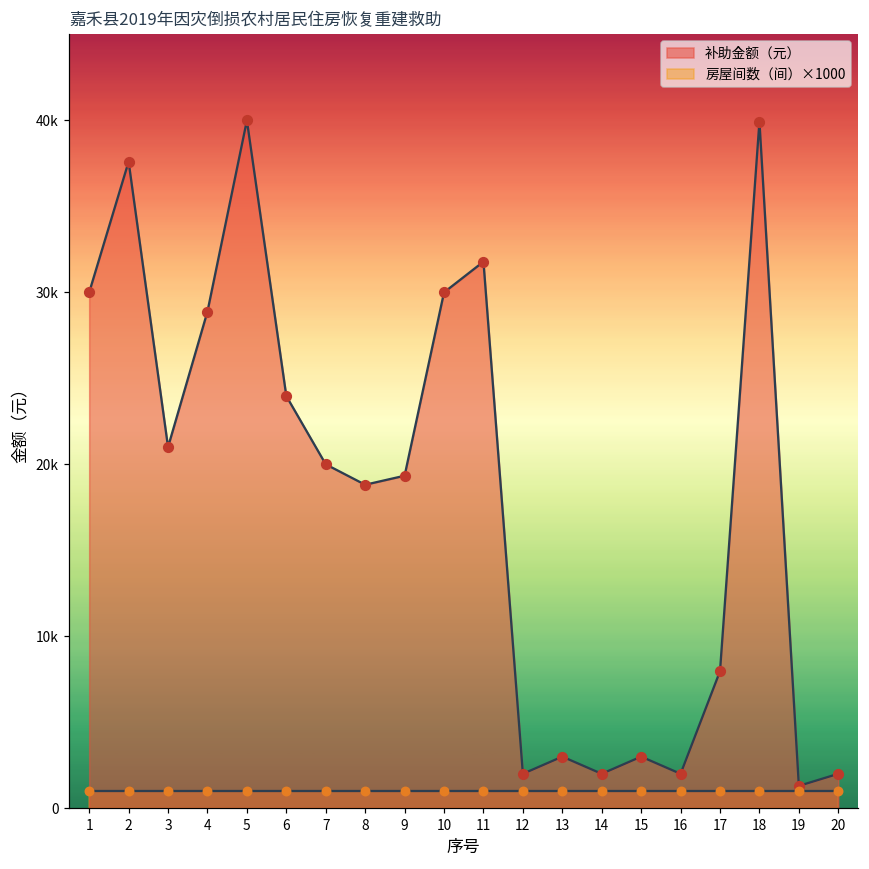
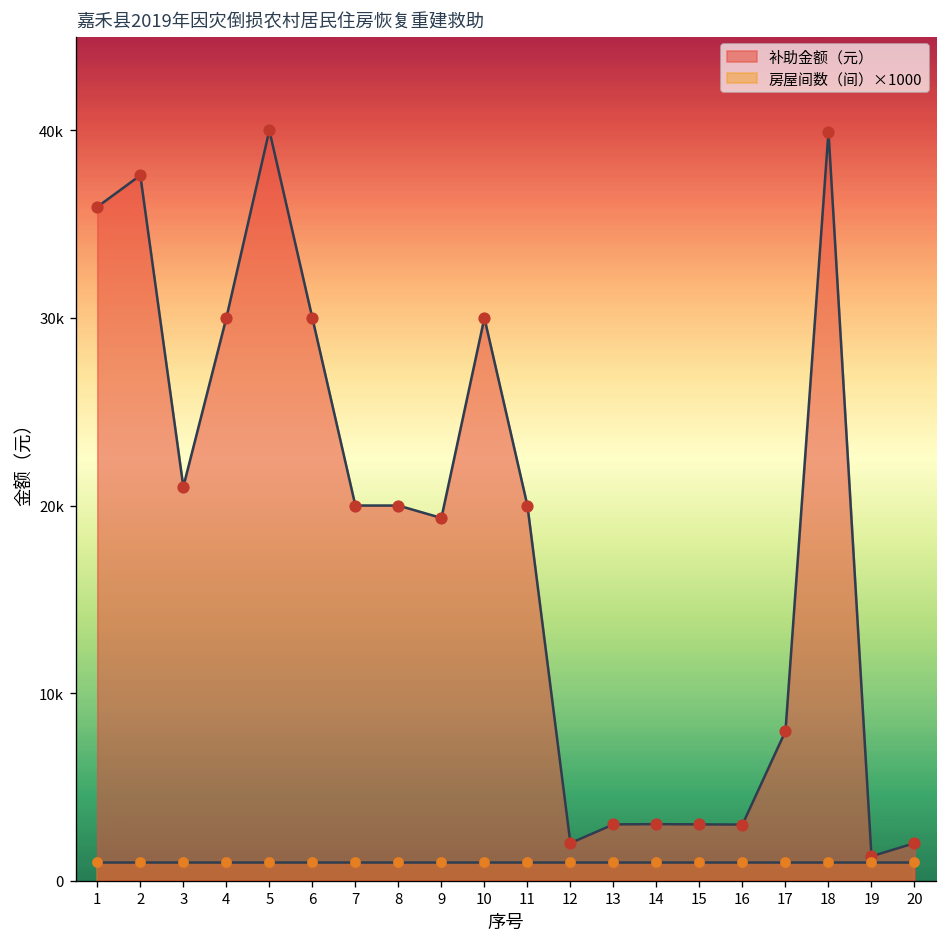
  {
    "补助金额（元）": {
-     "1": 30000,
+     "1": 35900,
      "2": 37600,
      "3": 21000,
-     "4": 28900,
+     "4": 30000,
      "5": 40000,
-     "6": 24000,
+     "6": 30000,
      "7": 20000,
-     "8": 18800,
+     "8": 20000,
      "9": 19300,
      "10": 30000,
-     "11": 31800,
+     "11": 20000,
      "12": 2000,
      "13": 3000,
-     "14": 2000,
+     "14": 3000,
      "15": 3000,
-     "16": 2000,
+     "16": 3000,
      "17": 8000,
      "18": 39900,
      "19": 1300,
      "20": 2000
    },
    "房屋间数（间）×1000": {
      "1": 1000,
      "2": 1000,
      "3": 1000,
      "4": 1000,
      "5": 1000,
      "6": 1000,
      "7": 1000,
      "8": 1000,
      "9": 1000,
      "10": 1000,
      "11": 1000,
      "12": 1000,
      "13": 1000,
      "14": 1000,
      "15": 1000,
      "16": 1000,
      "17": 1000,
      "18": 1000,
      "19": 1000,
      "20": 1000
    }
  }
